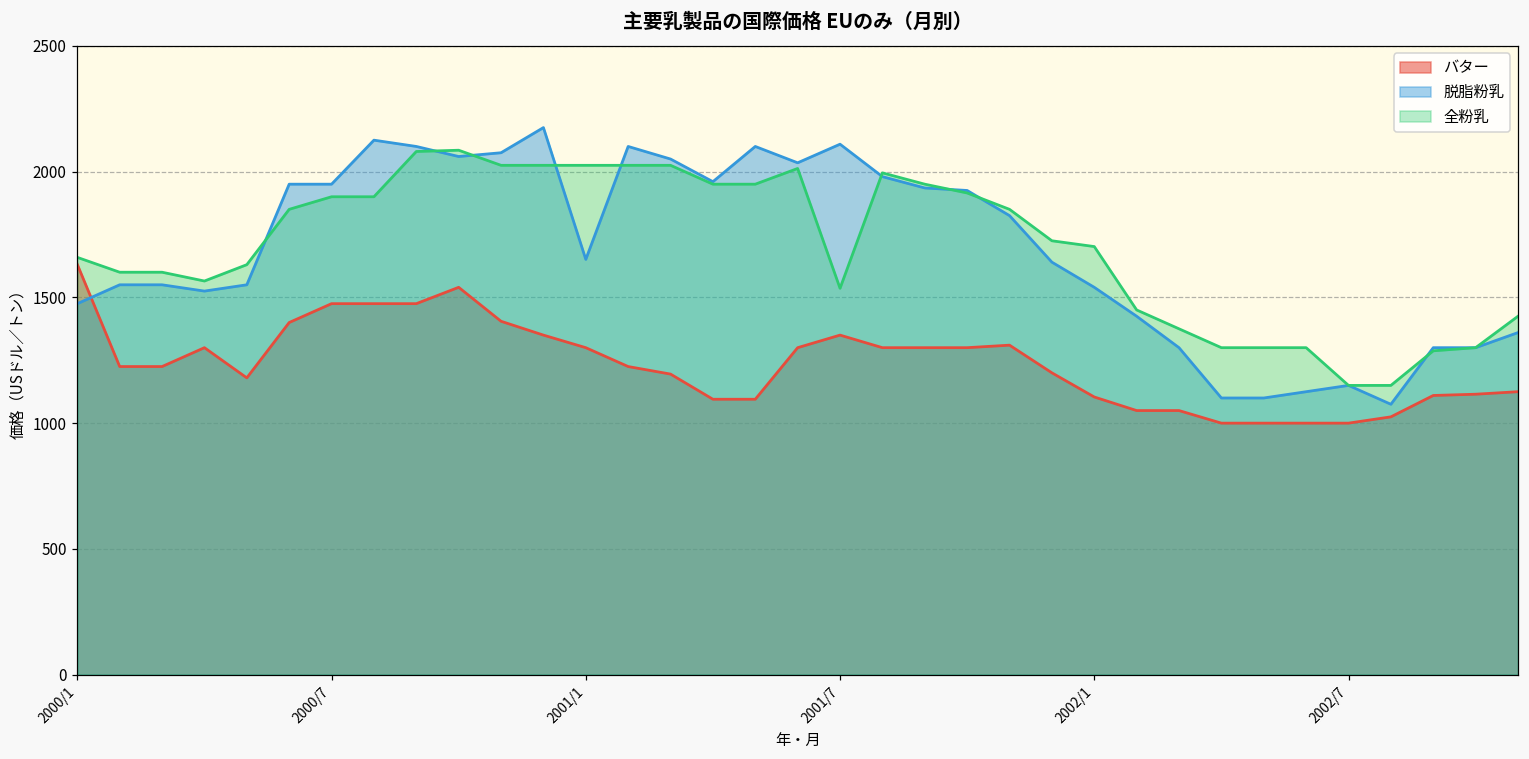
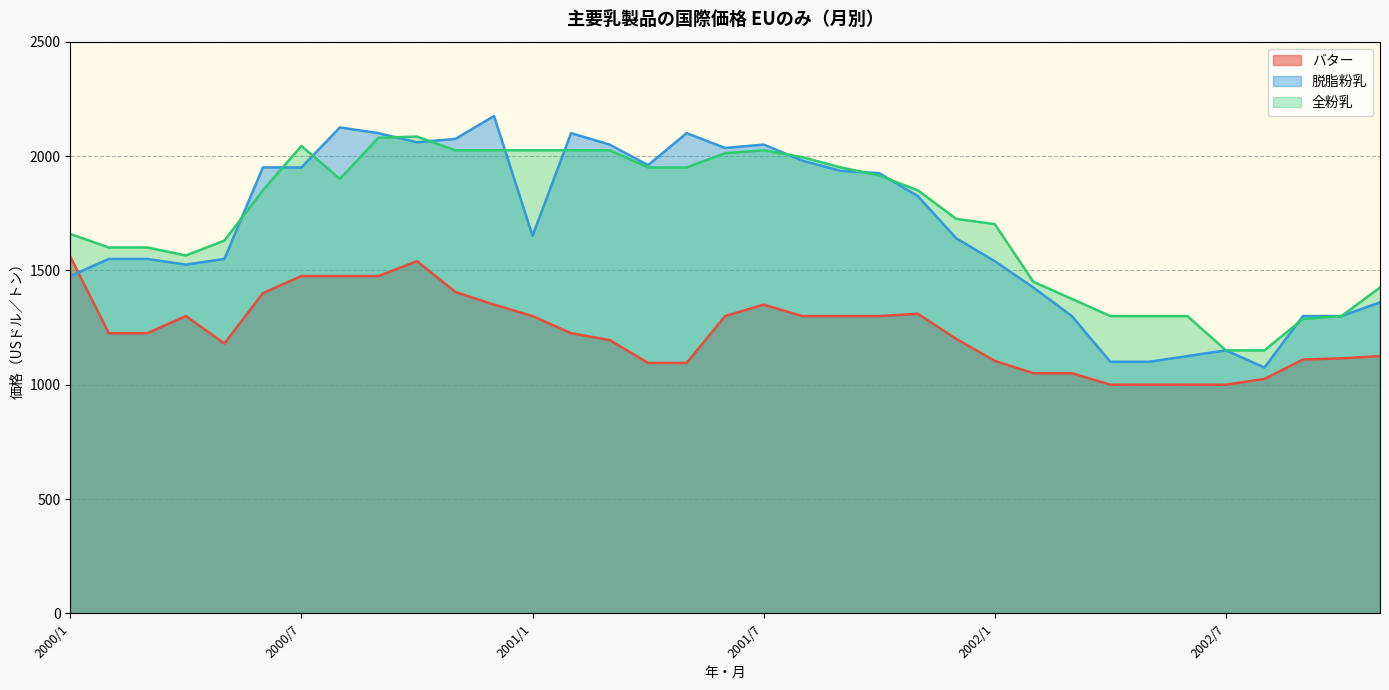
  {
    "バター": {
-     "2000/1": 1630,
+     "2000/1": 1560,
      "2000/7": 1480,
      "2001/1": 1300,
      "2001/7": 1350,
      "2002/1": 1100,
      "2002/7": 1000
    },
    "脱脂粉乳": {
      "2000/1": 1480,
      "2000/7": 1950,
      "2001/1": 1650,
-     "2001/7": 2110,
+     "2001/7": 2050,
      "2002/1": 1540
    },
    "全粉乳": {
      "2000/1": 1660,
-     "2000/7": 1900,
+     "2000/7": 2040,
      "2001/1": 2030,
-     "2001/7": 1540,
+     "2001/7": 2030,
      "2002/1": 1700
    }
  }
